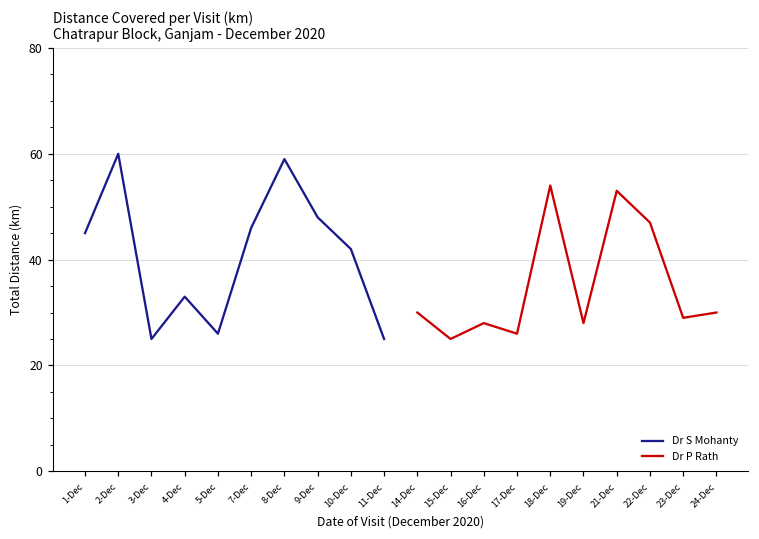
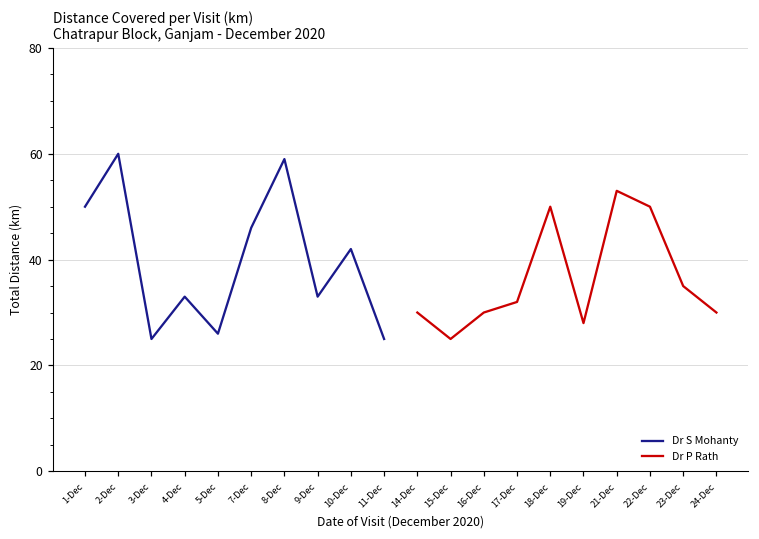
  {
    "Dr S Mohanty": {
-     "1-Dec": 45,
+     "1-Dec": 50,
      "2-Dec": 60,
      "3-Dec": 25,
      "4-Dec": 33,
      "5-Dec": 26,
      "7-Dec": 46,
      "8-Dec": 59,
-     "9-Dec": 48,
+     "9-Dec": 33,
      "10-Dec": 42,
      "11-Dec": 25
    },
    "Dr P Rath": {
      "14-Dec": 30,
      "15-Dec": 25,
-     "16-Dec": 28,
-     "17-Dec": 26,
-     "18-Dec": 54,
+     "16-Dec": 30,
+     "17-Dec": 32,
+     "18-Dec": 50,
      "19-Dec": 28,
      "21-Dec": 53,
-     "22-Dec": 47,
-     "23-Dec": 29,
+     "22-Dec": 50,
+     "23-Dec": 35,
      "24-Dec": 30
    }
  }
